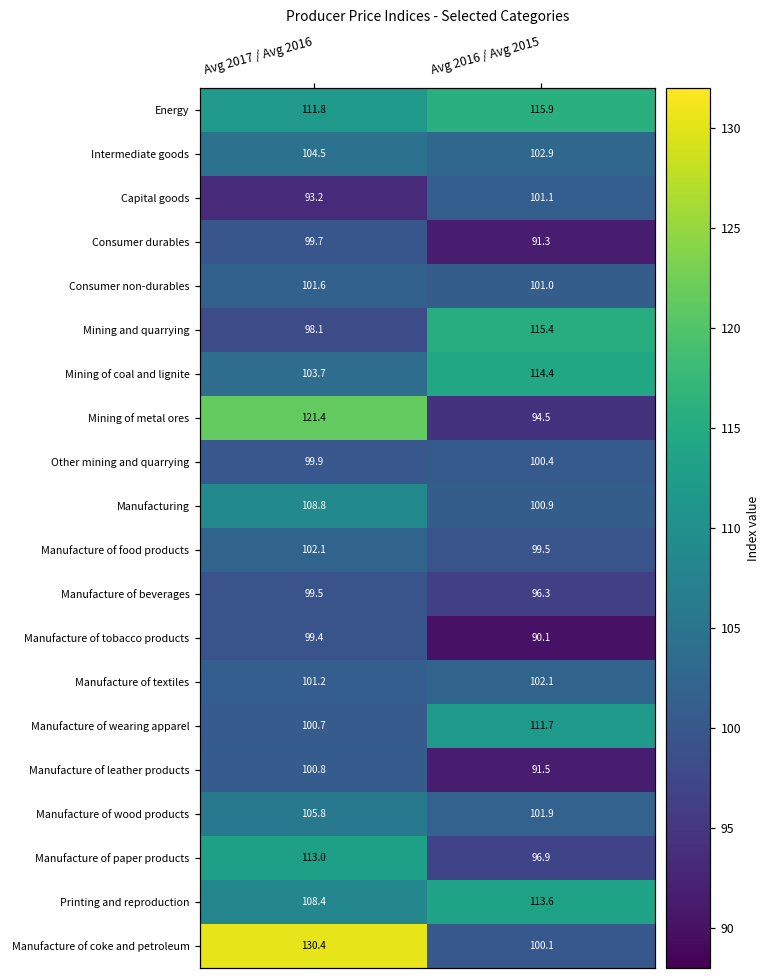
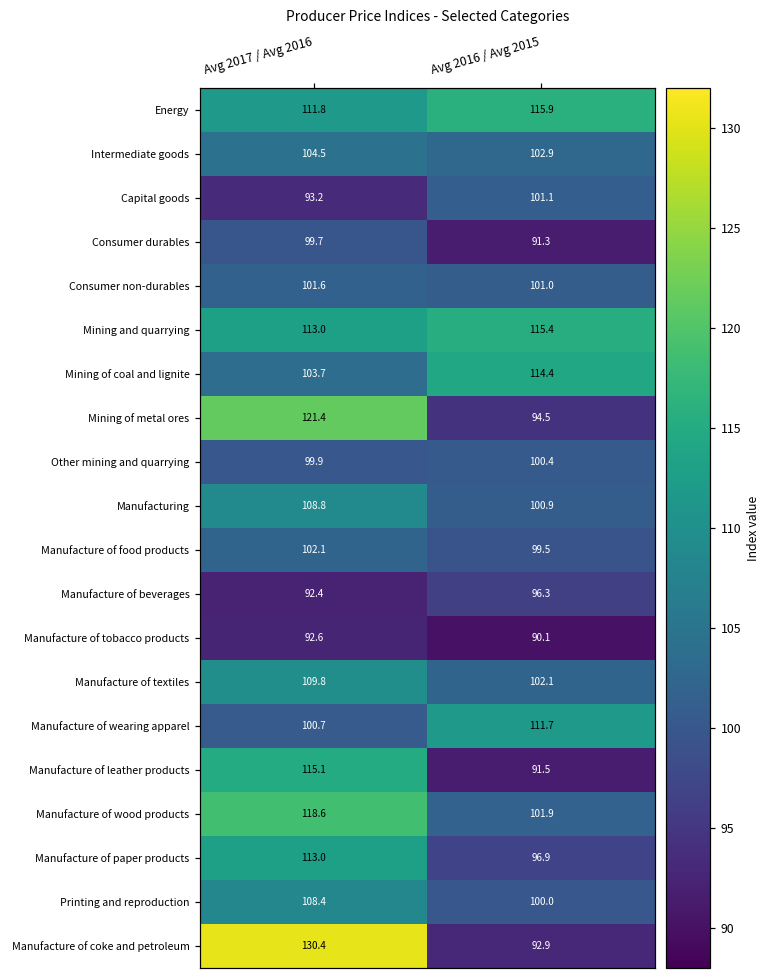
  {
    "Energy": {
      "Avg 2017 / Avg 2016": 111.8,
      "Avg 2016 / Avg 2015": 115.9
    },
    "Intermediate goods": {
      "Avg 2017 / Avg 2016": 104.5,
      "Avg 2016 / Avg 2015": 102.9
    },
    "Capital goods": {
      "Avg 2017 / Avg 2016": 93.2,
      "Avg 2016 / Avg 2015": 101.1
    },
    "Consumer durables": {
      "Avg 2017 / Avg 2016": 99.7,
      "Avg 2016 / Avg 2015": 91.3
    },
    "Consumer non-durables": {
      "Avg 2017 / Avg 2016": 101.6,
      "Avg 2016 / Avg 2015": 101.0
    },
    "Mining and quarrying": {
-     "Avg 2017 / Avg 2016": 98.1,
+     "Avg 2017 / Avg 2016": 113.0,
      "Avg 2016 / Avg 2015": 115.4
    },
    "Mining of coal and lignite": {
      "Avg 2017 / Avg 2016": 103.7,
      "Avg 2016 / Avg 2015": 114.4
    },
    "Mining of metal ores": {
      "Avg 2017 / Avg 2016": 121.4,
      "Avg 2016 / Avg 2015": 94.5
    },
    "Other mining and quarrying": {
      "Avg 2017 / Avg 2016": 99.9,
      "Avg 2016 / Avg 2015": 100.4
    },
    "Manufacturing": {
      "Avg 2017 / Avg 2016": 108.8,
      "Avg 2016 / Avg 2015": 100.9
    },
    "Manufacture of food products": {
      "Avg 2017 / Avg 2016": 102.1,
      "Avg 2016 / Avg 2015": 99.5
    },
    "Manufacture of beverages": {
-     "Avg 2017 / Avg 2016": 99.5,
+     "Avg 2017 / Avg 2016": 92.4,
      "Avg 2016 / Avg 2015": 96.3
    },
    "Manufacture of tobacco products": {
-     "Avg 2017 / Avg 2016": 99.4,
+     "Avg 2017 / Avg 2016": 92.6,
      "Avg 2016 / Avg 2015": 90.1
    },
    "Manufacture of textiles": {
-     "Avg 2017 / Avg 2016": 101.2,
+     "Avg 2017 / Avg 2016": 109.8,
      "Avg 2016 / Avg 2015": 102.1
    },
    "Manufacture of wearing apparel": {
      "Avg 2017 / Avg 2016": 100.7,
      "Avg 2016 / Avg 2015": 111.7
    },
    "Manufacture of leather products": {
-     "Avg 2017 / Avg 2016": 100.8,
+     "Avg 2017 / Avg 2016": 115.1,
      "Avg 2016 / Avg 2015": 91.5
    },
    "Manufacture of wood products": {
-     "Avg 2017 / Avg 2016": 105.8,
+     "Avg 2017 / Avg 2016": 118.6,
      "Avg 2016 / Avg 2015": 101.9
    },
    "Manufacture of paper products": {
      "Avg 2017 / Avg 2016": 113.0,
      "Avg 2016 / Avg 2015": 96.9
    },
    "Printing and reproduction": {
      "Avg 2017 / Avg 2016": 108.4,
-     "Avg 2016 / Avg 2015": 113.6
+     "Avg 2016 / Avg 2015": 100.0
    },
    "Manufacture of coke and petroleum": {
      "Avg 2017 / Avg 2016": 130.4,
-     "Avg 2016 / Avg 2015": 100.1
+     "Avg 2016 / Avg 2015": 92.9
    }
  }
